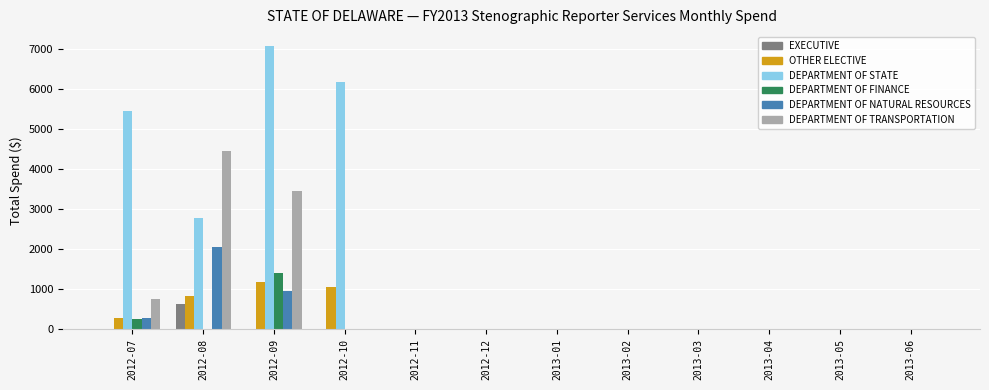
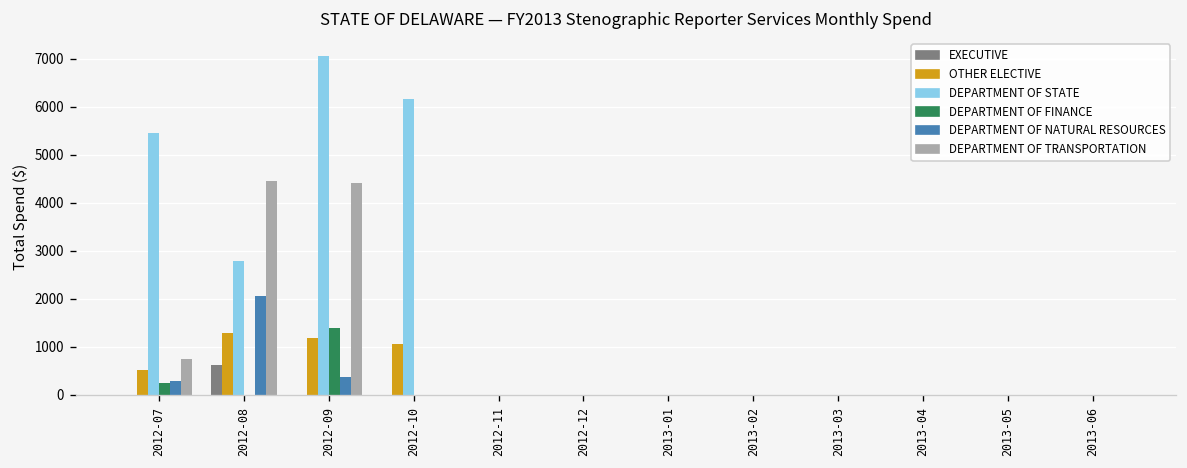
  {
    "EXECUTIVE": {
      "2012-07": 0,
      "2012-08": 600,
      "2012-09": 0,
      "2012-10": 0,
      "2012-11": 0,
      "2012-12": 0,
      "2013-01": 0,
      "2013-02": 0,
      "2013-03": 0,
      "2013-04": 0,
      "2013-05": 0,
      "2013-06": 0
    },
    "OTHER ELECTIVE": {
-     "2012-07": 300,
-     "2012-08": 800,
+     "2012-07": 500,
+     "2012-08": 1300,
      "2012-09": 1200,
      "2012-10": 1100,
      "2012-11": 0,
      "2012-12": 0,
      "2013-01": 0,
      "2013-02": 0,
      "2013-03": 0,
      "2013-04": 0,
      "2013-05": 0,
      "2013-06": 0
    },
    "DEPARTMENT OF STATE": {
      "2012-07": 5500,
      "2012-08": 2800,
      "2012-09": 7100,
      "2012-10": 6200,
      "2012-11": 0,
      "2012-12": 0,
      "2013-01": 0,
      "2013-02": 0,
      "2013-03": 0,
      "2013-04": 0,
      "2013-05": 0,
      "2013-06": 0
    },
    "DEPARTMENT OF FINANCE": {
      "2012-07": 200,
      "2012-08": 0,
      "2012-09": 1400,
      "2012-10": 0,
      "2012-11": 0,
      "2012-12": 0,
      "2013-01": 0,
      "2013-02": 0,
      "2013-03": 0,
      "2013-04": 0,
      "2013-05": 0,
      "2013-06": 0
    },
    "DEPARTMENT OF NATURAL RESOURCES": {
      "2012-07": 300,
      "2012-08": 2100,
-     "2012-09": 900,
+     "2012-09": 400,
      "2012-10": 0,
      "2012-11": 0,
      "2012-12": 0,
      "2013-01": 0,
      "2013-02": 0,
      "2013-03": 0,
      "2013-04": 0,
      "2013-05": 0,
      "2013-06": 0
    },
    "DEPARTMENT OF TRANSPORTATION": {
      "2012-07": 700,
      "2012-08": 4400,
-     "2012-09": 3500,
+     "2012-09": 4400,
      "2012-10": 0,
      "2012-11": 0,
      "2012-12": 0,
      "2013-01": 0,
      "2013-02": 0,
      "2013-03": 0,
      "2013-04": 0,
      "2013-05": 0,
      "2013-06": 0
    }
  }
